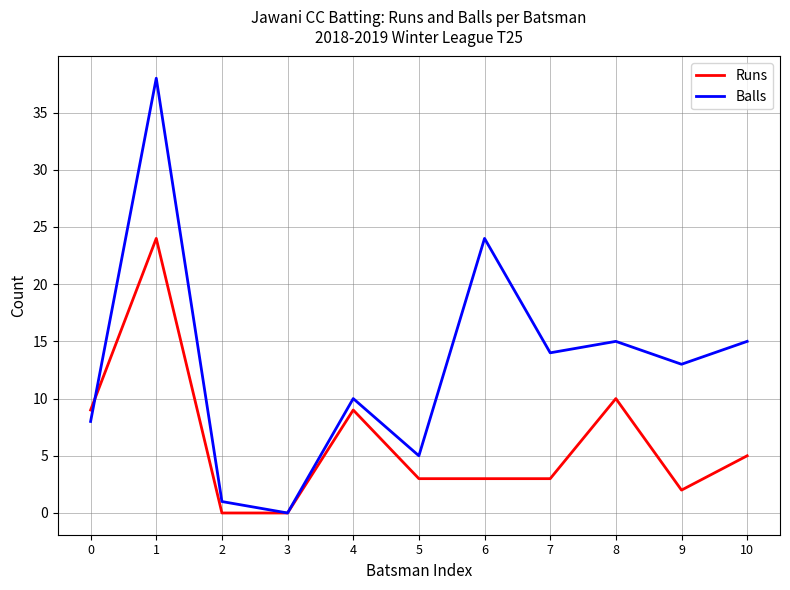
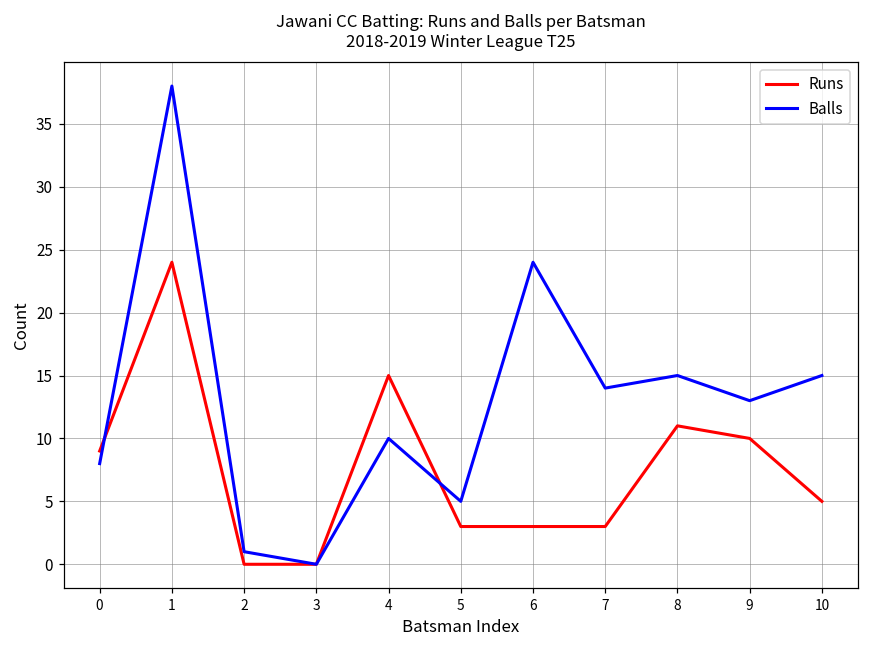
  {
    "Runs": {
      "0": 9,
      "1": 24,
      "2": 0,
-     "4": 9,
+     "4": 15,
      "5": 3,
      "6": 3,
      "7": 3,
-     "8": 10,
-     "9": 2,
+     "8": 11,
+     "9": 10,
      "10": 5
    },
    "Balls": {
      "0": 8,
      "1": 38,
      "2": 1,
      "4": 10,
      "5": 5,
      "6": 24,
      "7": 14,
      "8": 15,
      "9": 13,
      "10": 15
    }
  }
